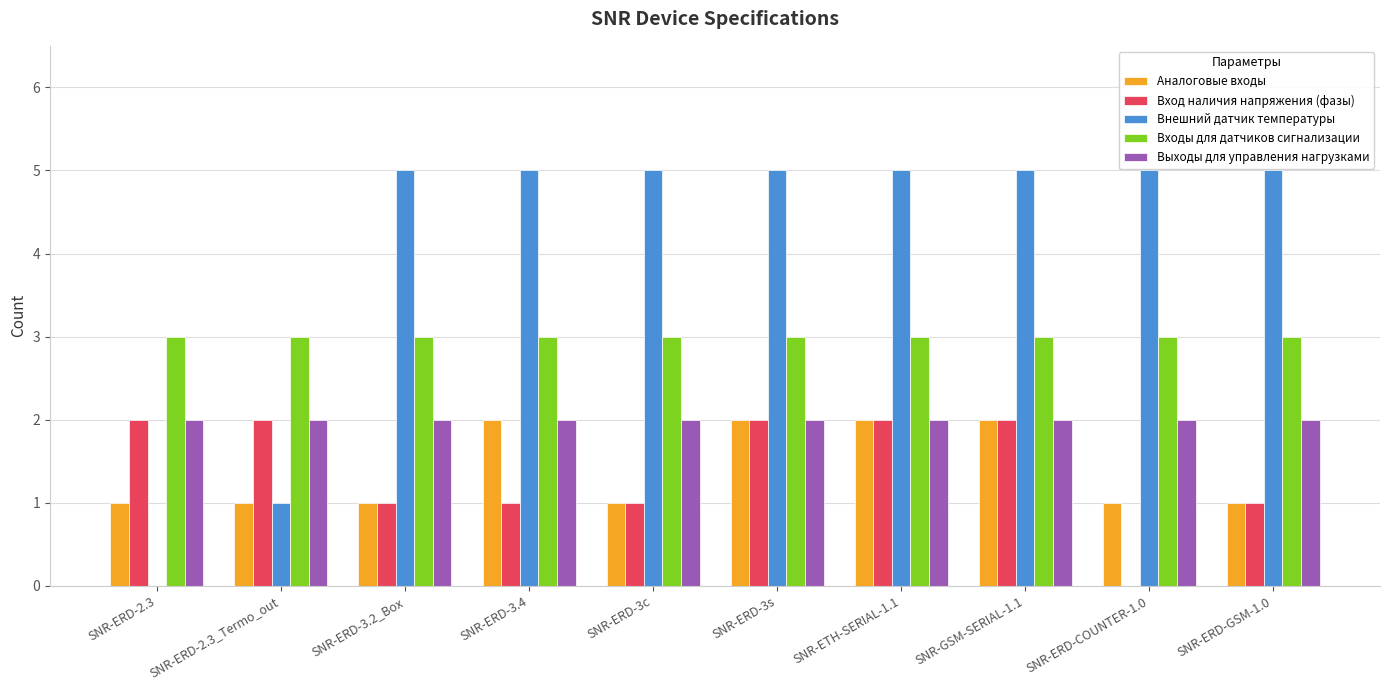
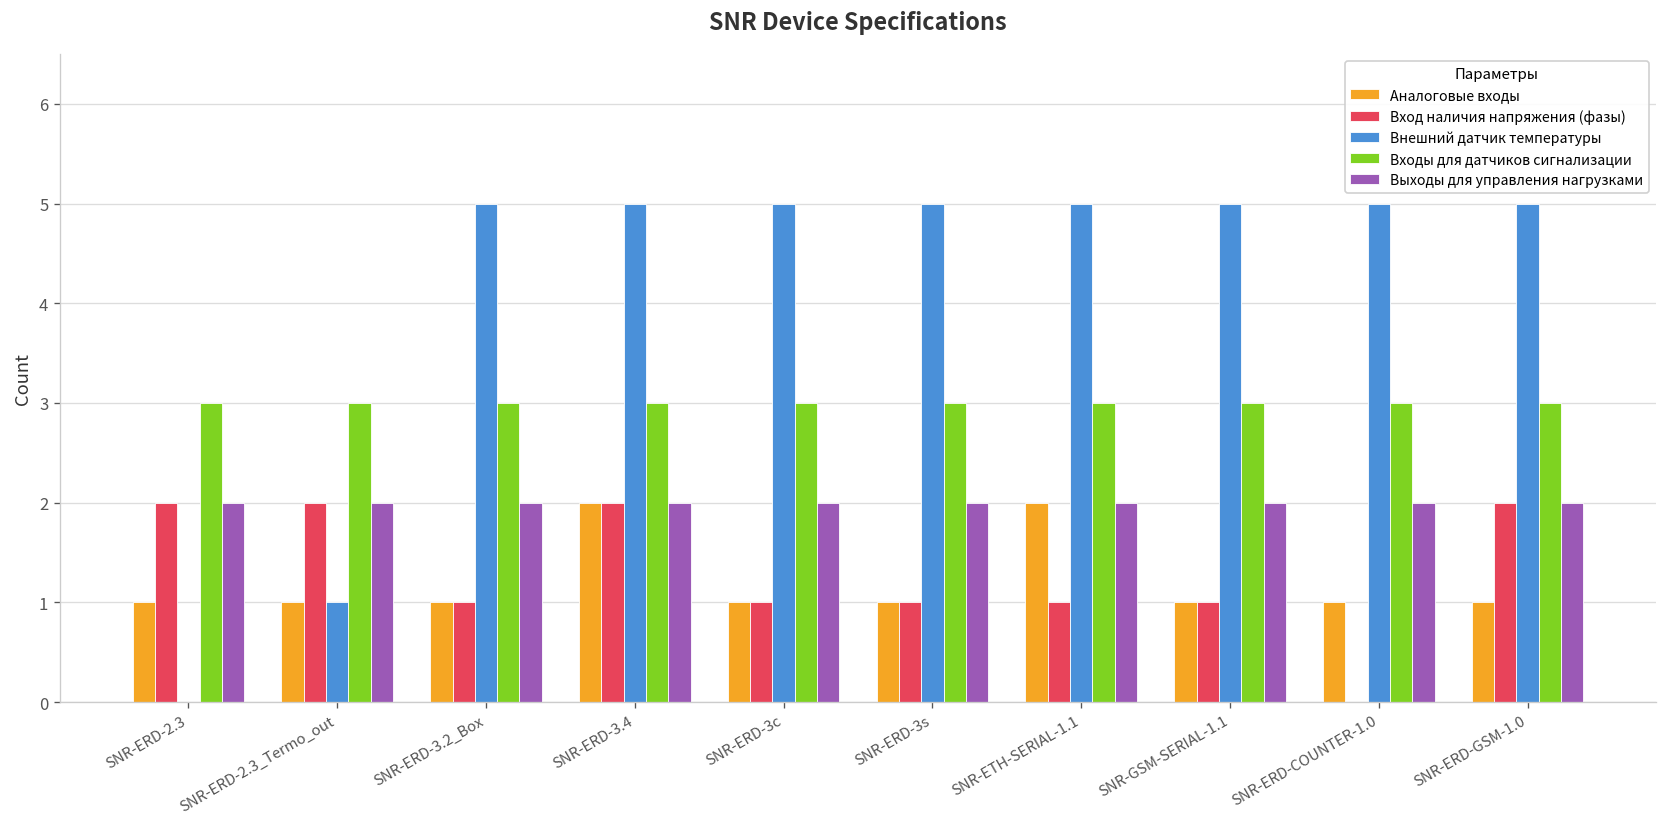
  {
    "Аналоговые входы": {
      "SNR-ERD-2.3": 1,
      "SNR-ERD-2.3_Termo_out": 1,
      "SNR-ERD-3.2_Box": 1,
      "SNR-ERD-3.4": 2,
      "SNR-ERD-3c": 1,
-     "SNR-ERD-3s": 2,
+     "SNR-ERD-3s": 1,
      "SNR-ETH-SERIAL-1.1": 2,
-     "SNR-GSM-SERIAL-1.1": 2,
+     "SNR-GSM-SERIAL-1.1": 1,
      "SNR-ERD-COUNTER-1.0": 1,
      "SNR-ERD-GSM-1.0": 1
    },
    "Вход наличия напряжения (фазы)": {
      "SNR-ERD-2.3": 2,
      "SNR-ERD-2.3_Termo_out": 2,
      "SNR-ERD-3.2_Box": 1,
-     "SNR-ERD-3.4": 1,
+     "SNR-ERD-3.4": 2,
      "SNR-ERD-3c": 1,
-     "SNR-ERD-3s": 2,
-     "SNR-ETH-SERIAL-1.1": 2,
-     "SNR-GSM-SERIAL-1.1": 2,
+     "SNR-ERD-3s": 1,
+     "SNR-ETH-SERIAL-1.1": 1,
+     "SNR-GSM-SERIAL-1.1": 1,
      "SNR-ERD-COUNTER-1.0": 0,
-     "SNR-ERD-GSM-1.0": 1
+     "SNR-ERD-GSM-1.0": 2
    },
    "Внешний датчик температуры": {
      "SNR-ERD-2.3": 0,
      "SNR-ERD-2.3_Termo_out": 1,
      "SNR-ERD-3.2_Box": 5,
      "SNR-ERD-3.4": 5,
      "SNR-ERD-3c": 5,
      "SNR-ERD-3s": 5,
      "SNR-ETH-SERIAL-1.1": 5,
      "SNR-GSM-SERIAL-1.1": 5,
      "SNR-ERD-COUNTER-1.0": 5,
      "SNR-ERD-GSM-1.0": 5
    },
    "Входы для датчиков сигнализации": {
      "SNR-ERD-2.3": 3,
      "SNR-ERD-2.3_Termo_out": 3,
      "SNR-ERD-3.2_Box": 3,
      "SNR-ERD-3.4": 3,
      "SNR-ERD-3c": 3,
      "SNR-ERD-3s": 3,
      "SNR-ETH-SERIAL-1.1": 3,
      "SNR-GSM-SERIAL-1.1": 3,
      "SNR-ERD-COUNTER-1.0": 3,
      "SNR-ERD-GSM-1.0": 3
    },
    "Выходы для управления нагрузками": {
      "SNR-ERD-2.3": 2,
      "SNR-ERD-2.3_Termo_out": 2,
      "SNR-ERD-3.2_Box": 2,
      "SNR-ERD-3.4": 2,
      "SNR-ERD-3c": 2,
      "SNR-ERD-3s": 2,
      "SNR-ETH-SERIAL-1.1": 2,
      "SNR-GSM-SERIAL-1.1": 2,
      "SNR-ERD-COUNTER-1.0": 2,
      "SNR-ERD-GSM-1.0": 2
    }
  }
